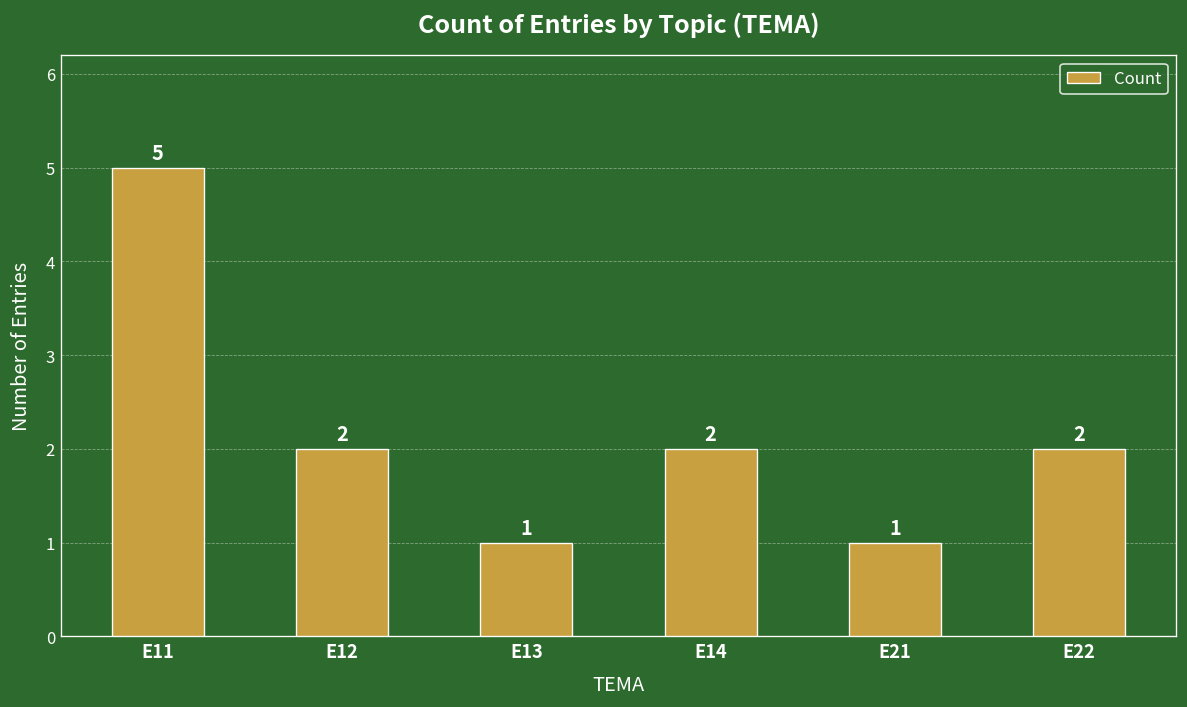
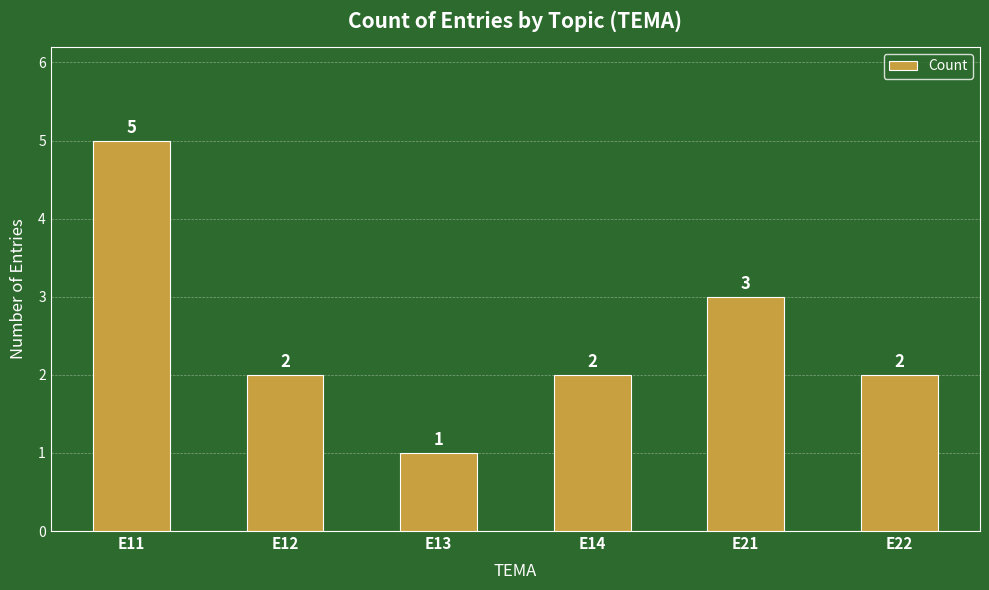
  {
    "E11": 5,
    "E12": 2,
    "E13": 1,
    "E14": 2,
-   "E21": 1,
+   "E21": 3,
    "E22": 2
  }
